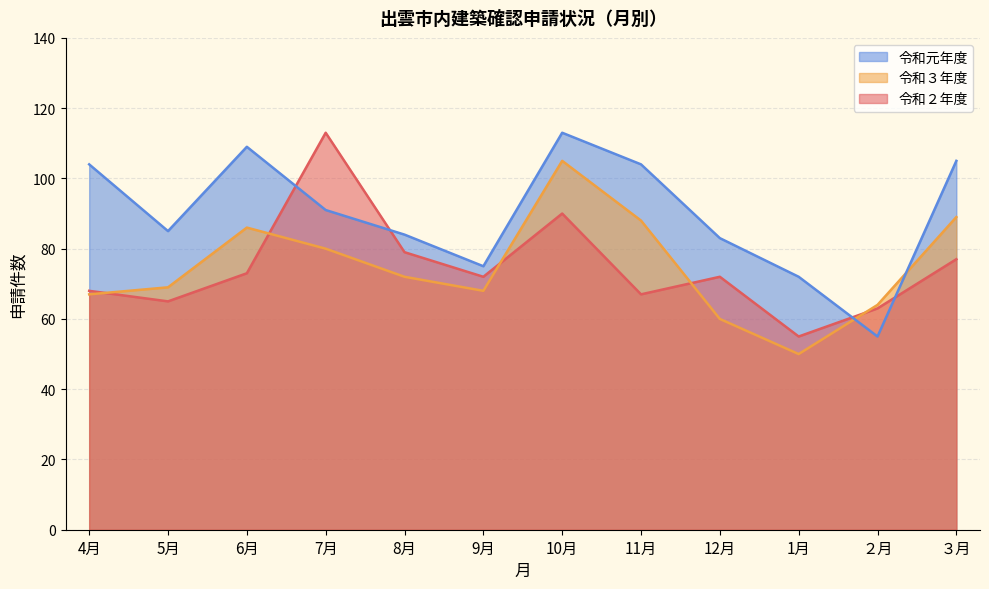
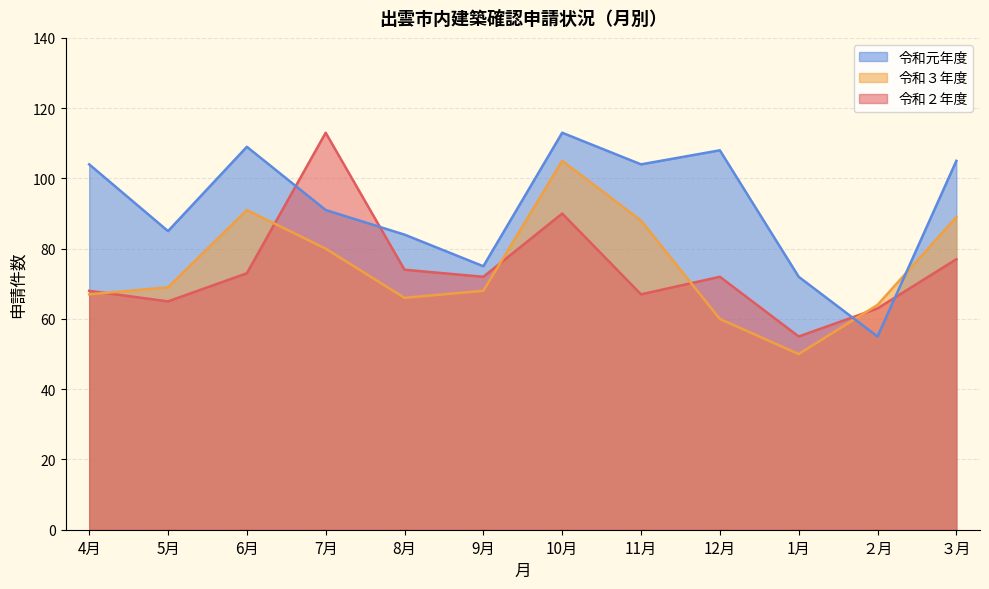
  {
    "令和元年度": {
      "4月": 104,
      "5月": 85,
      "6月": 109,
      "7月": 91,
      "8月": 84,
      "9月": 75,
      "10月": 113,
      "11月": 104,
-     "12月": 83,
+     "12月": 108,
      "1月": 72,
      "２月": 55,
      "３月": 105
    },
    "令和３年度": {
      "4月": 67,
      "5月": 69,
-     "6月": 86,
+     "6月": 91,
      "7月": 80,
-     "8月": 72,
+     "8月": 66,
      "9月": 68,
      "10月": 105,
      "11月": 88,
      "12月": 60,
      "1月": 50,
      "２月": 64,
      "３月": 89
    },
    "令和２年度": {
      "4月": 68,
      "5月": 65,
      "6月": 73,
      "7月": 113,
-     "8月": 79,
+     "8月": 74,
      "9月": 72,
      "10月": 90,
      "11月": 67,
      "12月": 72,
      "1月": 55,
      "２月": 63,
      "３月": 77
    }
  }
